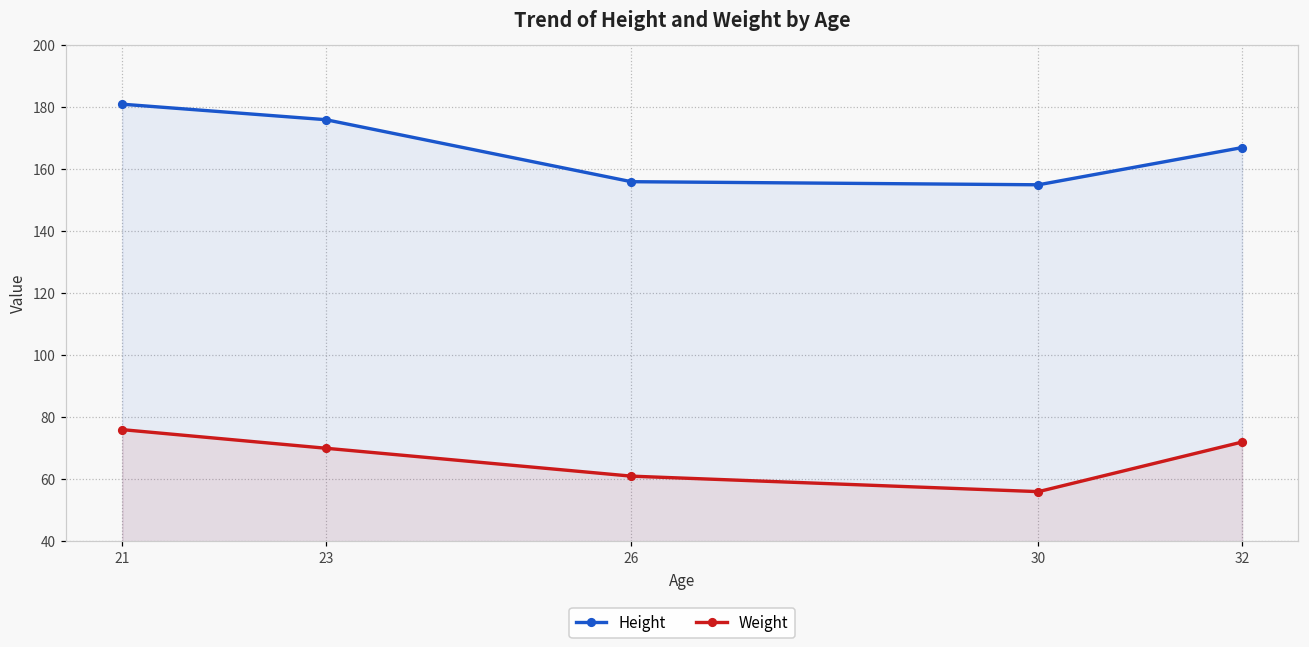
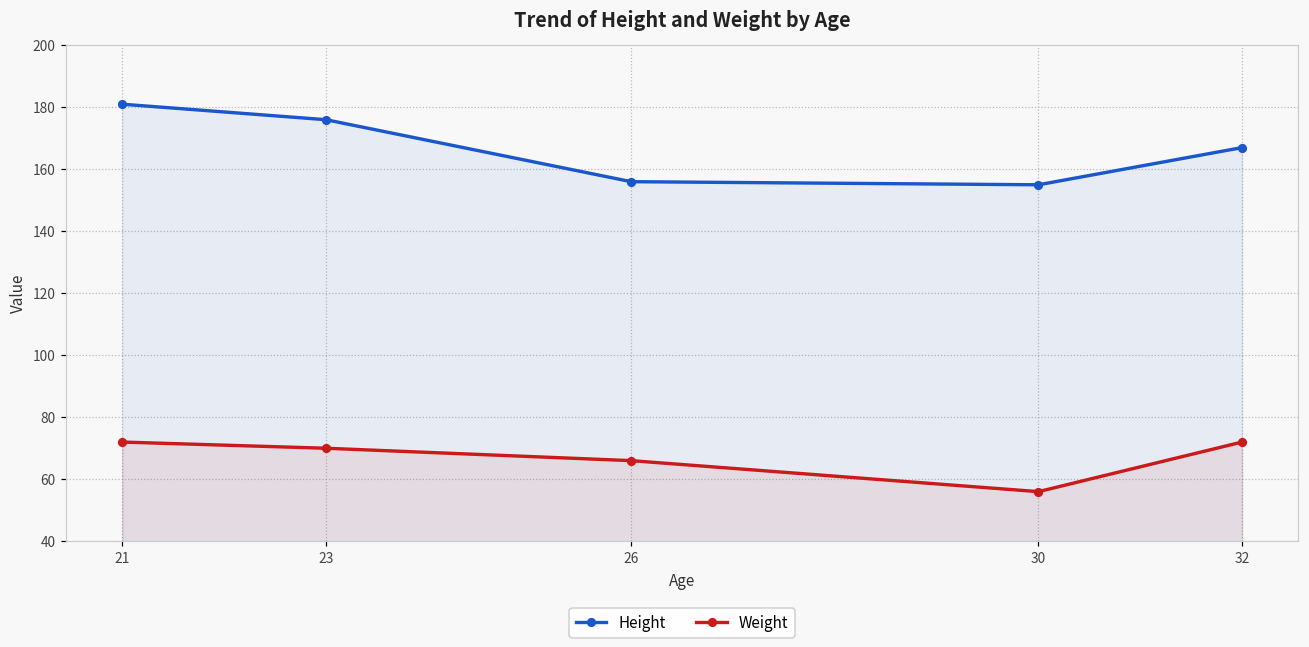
  {
    "Height": {
      "21": 181,
      "23": 176,
      "26": 156,
      "30": 155,
      "32": 167
    },
    "Weight": {
-     "21": 76,
+     "21": 72,
      "23": 70,
-     "26": 61,
+     "26": 66,
      "30": 56,
      "32": 72
    }
  }
